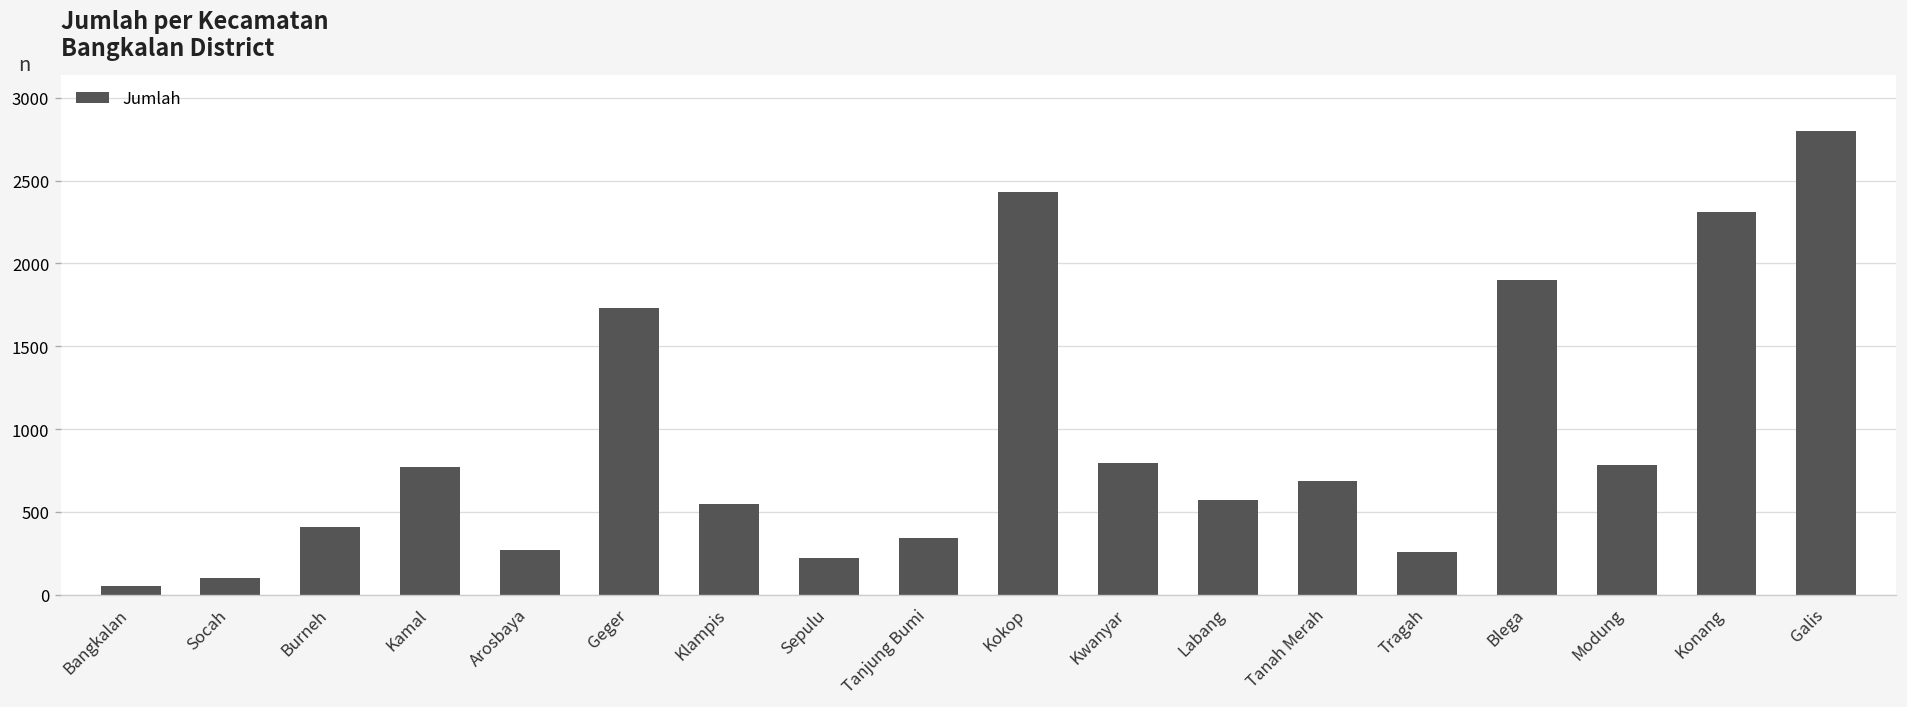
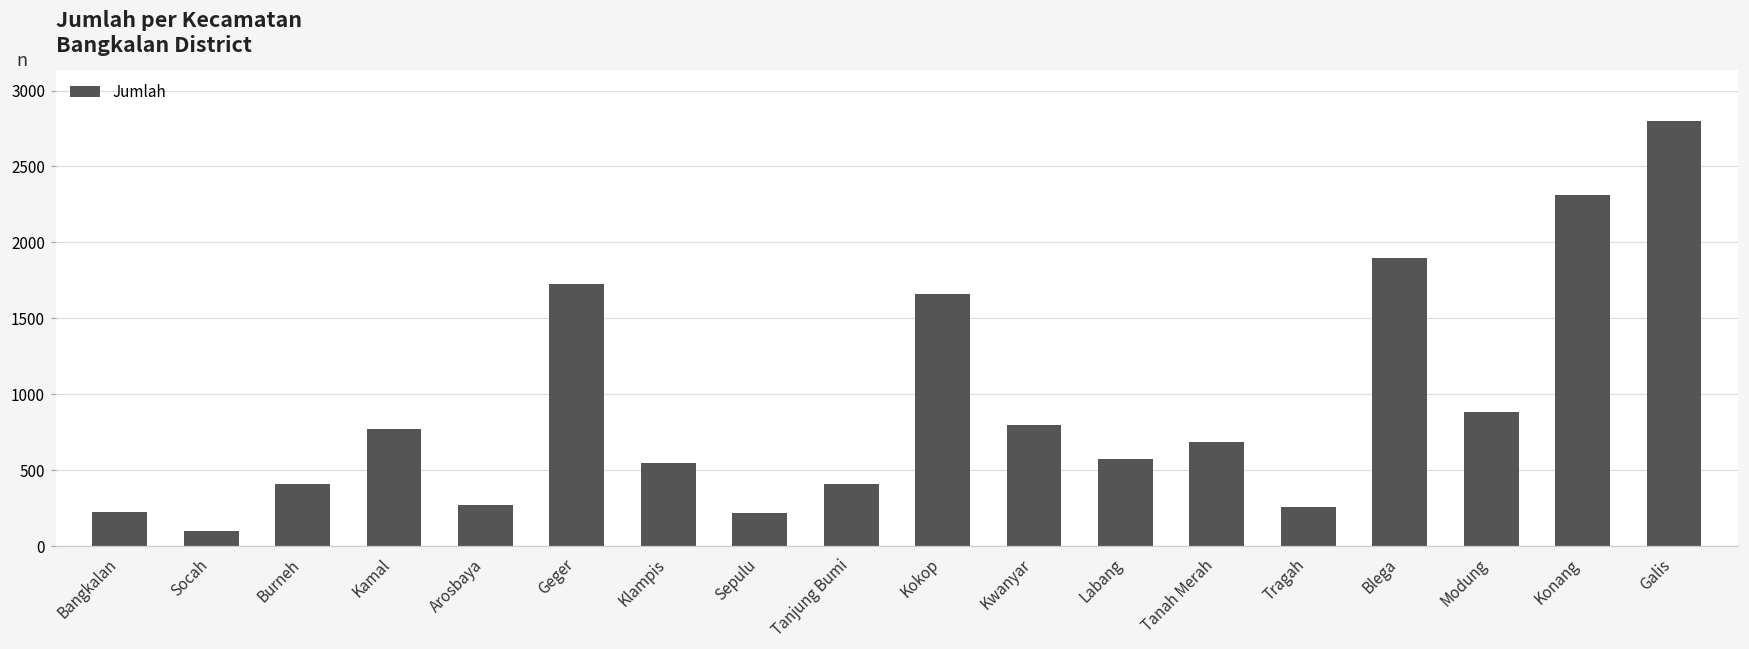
  {
-   "Bangkalan": 50,
+   "Bangkalan": 220,
    "Socah": 100,
    "Burneh": 410,
    "Kamal": 770,
    "Arosbaya": 270,
    "Geger": 1730,
    "Klampis": 550,
    "Sepulu": 220,
-   "Tanjung Bumi": 340,
-   "Kokop": 2430,
+   "Tanjung Bumi": 410,
+   "Kokop": 1660,
    "Kwanyar": 800,
    "Labang": 570,
    "Tanah Merah": 690,
    "Tragah": 260,
    "Blega": 1900,
-   "Modung": 780,
+   "Modung": 880,
    "Konang": 2310,
    "Galis": 2800
  }
